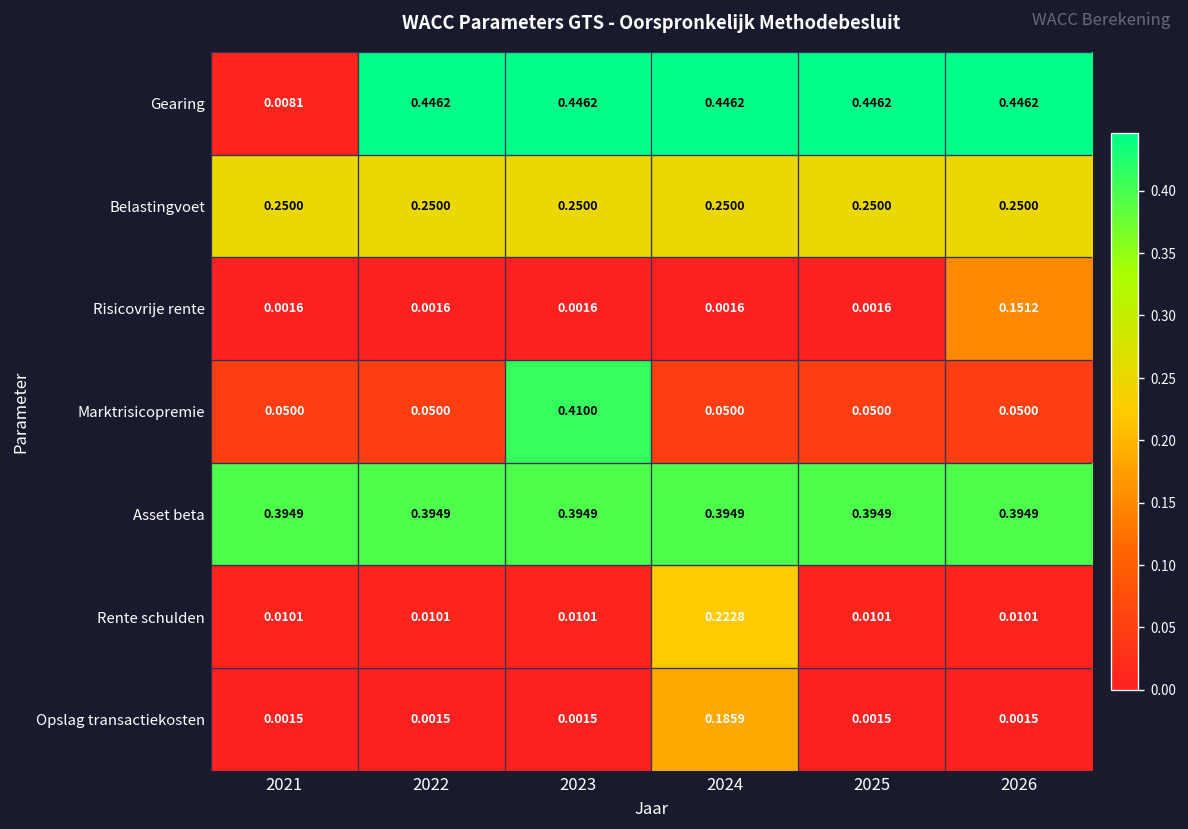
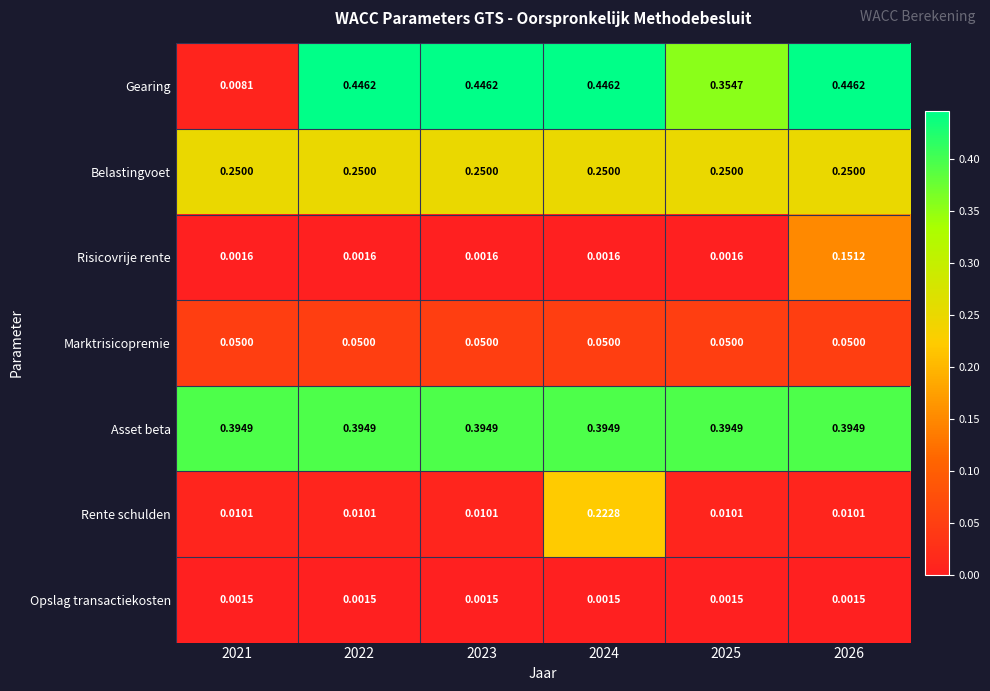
  {
    "Gearing": {
      "2021": 0.0081,
      "2022": 0.4462,
      "2023": 0.4462,
      "2024": 0.4462,
-     "2025": 0.4462,
+     "2025": 0.3547,
      "2026": 0.4462
    },
    "Belastingvoet": {
      "2021": 0.2500,
      "2022": 0.2500,
      "2023": 0.2500,
      "2024": 0.2500,
      "2025": 0.2500,
      "2026": 0.2500
    },
    "Risicovrije rente": {
      "2021": 0.0016,
      "2022": 0.0016,
      "2023": 0.0016,
      "2024": 0.0016,
      "2025": 0.0016,
      "2026": 0.1512
    },
    "Marktrisicopremie": {
      "2021": 0.0500,
      "2022": 0.0500,
-     "2023": 0.4100,
+     "2023": 0.0500,
      "2024": 0.0500,
      "2025": 0.0500,
      "2026": 0.0500
    },
    "Asset beta": {
      "2021": 0.3949,
      "2022": 0.3949,
      "2023": 0.3949,
      "2024": 0.3949,
      "2025": 0.3949,
      "2026": 0.3949
    },
    "Rente schulden": {
      "2021": 0.0101,
      "2022": 0.0101,
      "2023": 0.0101,
      "2024": 0.2228,
      "2025": 0.0101,
      "2026": 0.0101
    },
    "Opslag transactiekosten": {
      "2021": 0.0015,
      "2022": 0.0015,
      "2023": 0.0015,
-     "2024": 0.1859,
+     "2024": 0.0015,
      "2025": 0.0015,
      "2026": 0.0015
    }
  }
